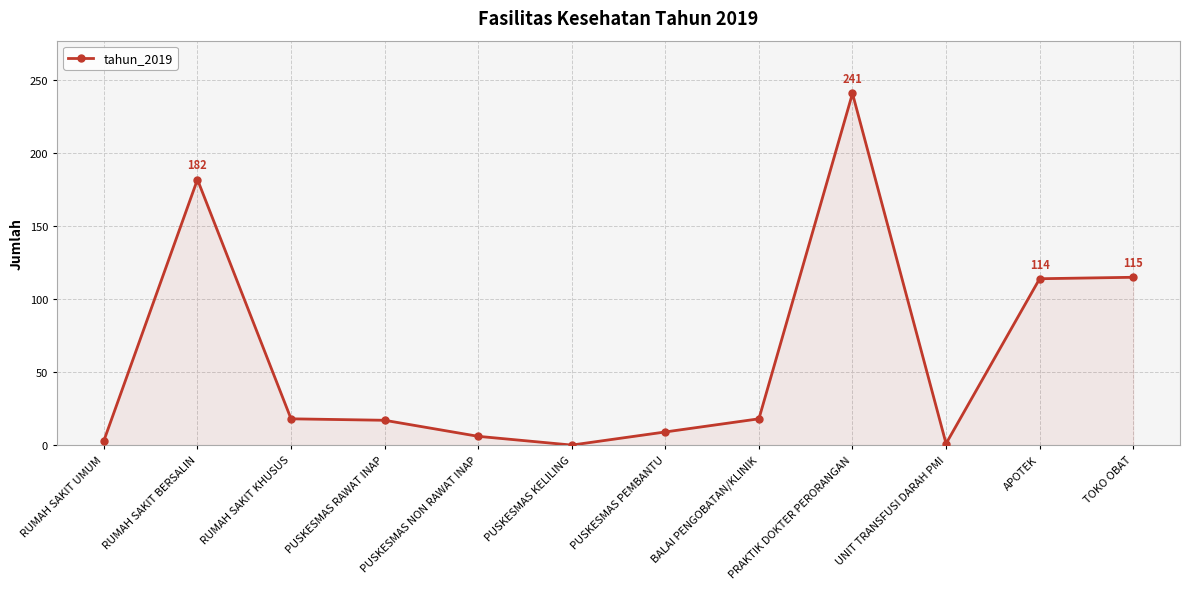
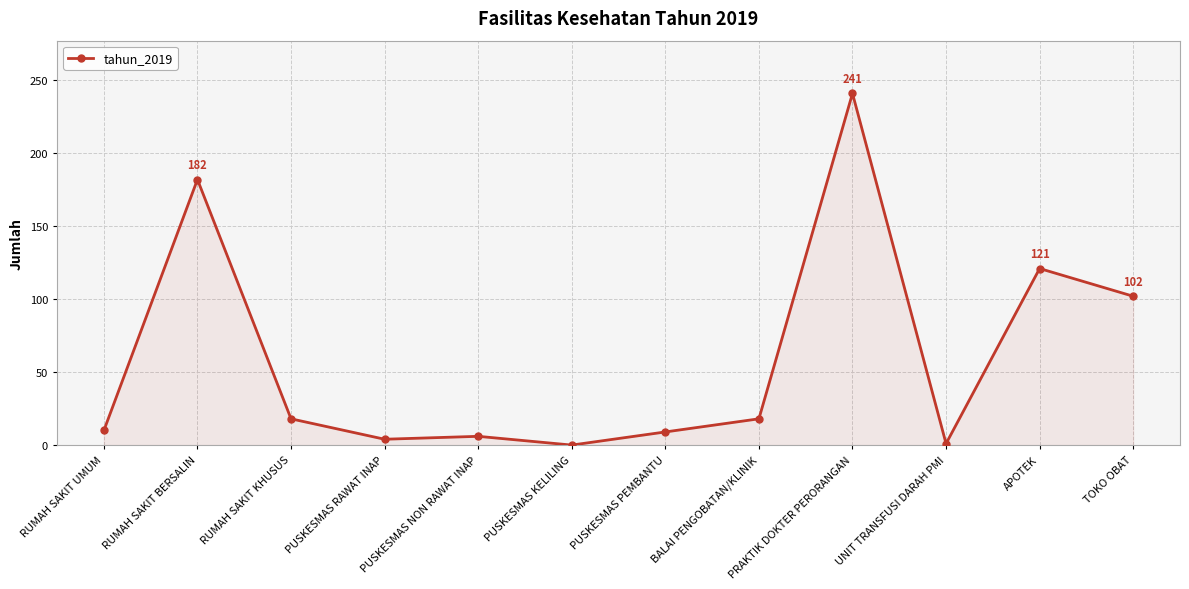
  {
-   "RUMAH SAKIT UMUM": 3,
+   "RUMAH SAKIT UMUM": 10,
    "RUMAH SAKIT BERSALIN": 182,
-   "PUSKESMAS RAWAT INAP": 17,
+   "PUSKESMAS RAWAT INAP": 4,
    "PRAKTIK DOKTER PERORANGAN": 241,
-   "APOTEK": 114,
-   "TOKO OBAT": 115
+   "APOTEK": 121,
+   "TOKO OBAT": 102
  }
